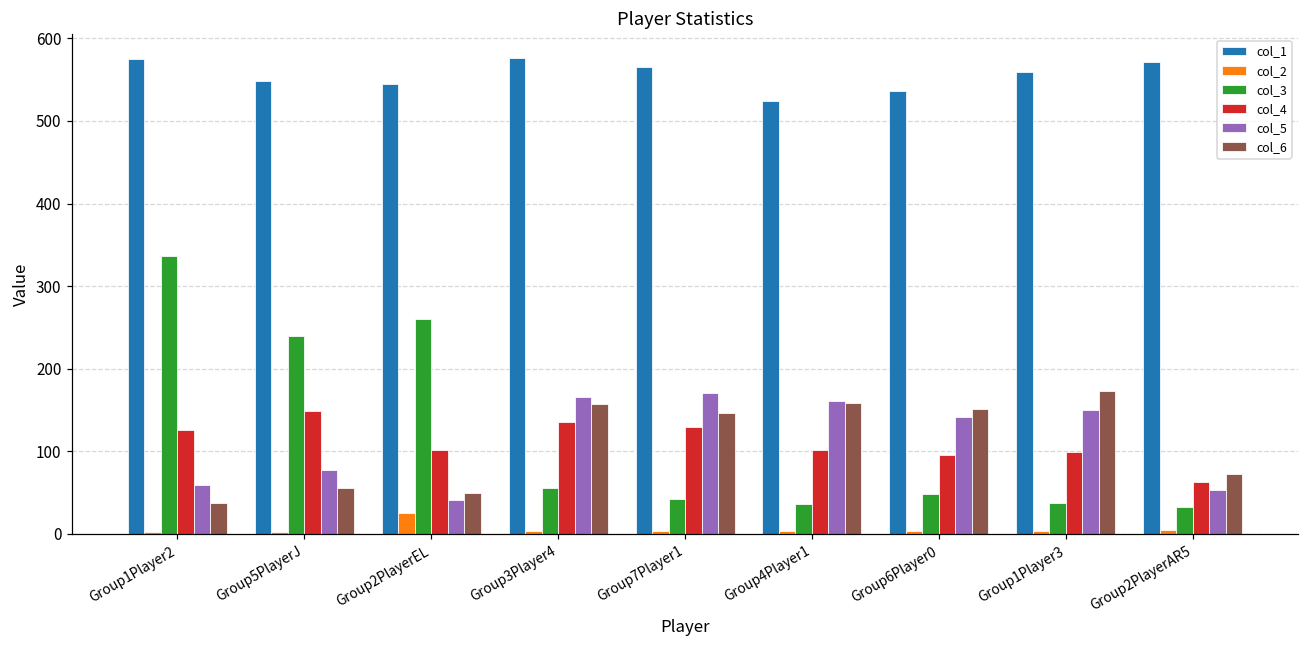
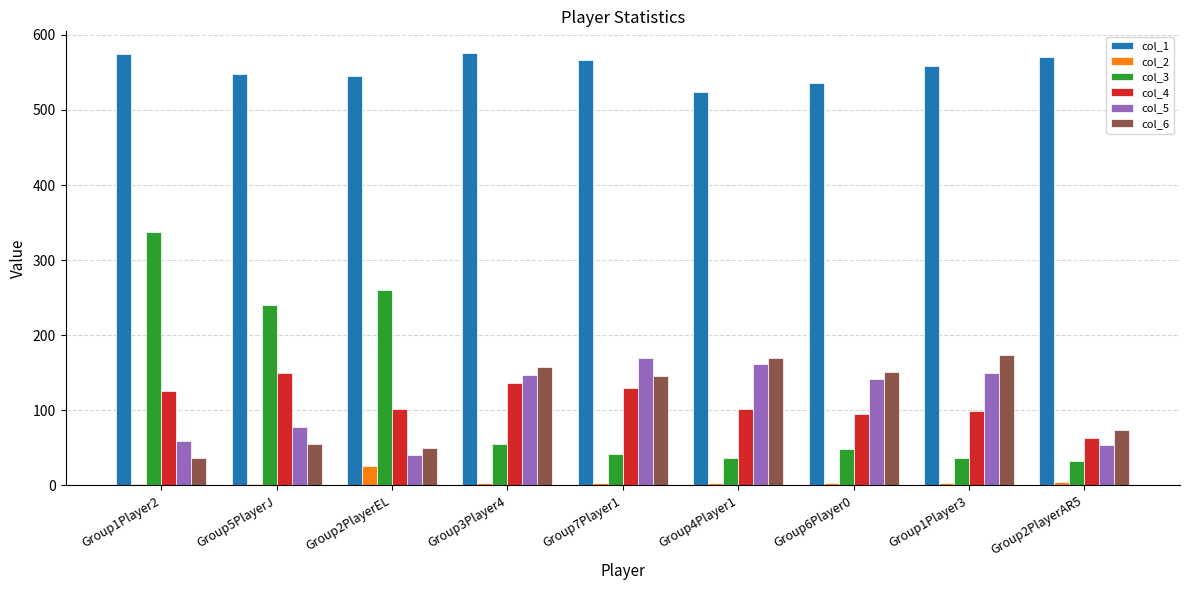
  {
    "col_1": {
      "Group1Player2": 580,
      "Group5PlayerJ": 550,
      "Group2PlayerEL": 550,
      "Group3Player4": 580,
      "Group7Player1": 570,
      "Group4Player1": 520,
      "Group6Player0": 540,
      "Group1Player3": 560,
      "Group2PlayerAR5": 570
    },
    "col_2": {
      "Group2PlayerEL": 30,
      "Group1Player3": 0,
      "Group2PlayerAR5": 0
    },
    "col_3": {
      "Group1Player2": 340,
      "Group5PlayerJ": 240,
      "Group2PlayerEL": 260,
      "Group3Player4": 60,
      "Group7Player1": 40,
      "Group4Player1": 40,
      "Group6Player0": 50,
      "Group1Player3": 40,
      "Group2PlayerAR5": 30
    },
    "col_4": {
      "Group1Player2": 130,
      "Group5PlayerJ": 150,
      "Group2PlayerEL": 100,
      "Group3Player4": 140,
      "Group7Player1": 130,
      "Group4Player1": 100,
      "Group6Player0": 100,
      "Group1Player3": 100,
      "Group2PlayerAR5": 60
    },
    "col_5": {
      "Group1Player2": 60,
      "Group5PlayerJ": 80,
      "Group2PlayerEL": 40,
-     "Group3Player4": 170,
+     "Group3Player4": 150,
      "Group7Player1": 170,
      "Group4Player1": 160,
      "Group6Player0": 140,
      "Group1Player3": 150,
      "Group2PlayerAR5": 50
    },
    "col_6": {
      "Group1Player2": 40,
      "Group5PlayerJ": 60,
      "Group2PlayerEL": 50,
      "Group3Player4": 160,
      "Group7Player1": 150,
-     "Group4Player1": 160,
+     "Group4Player1": 170,
      "Group6Player0": 150,
      "Group1Player3": 170,
      "Group2PlayerAR5": 70
    }
  }
